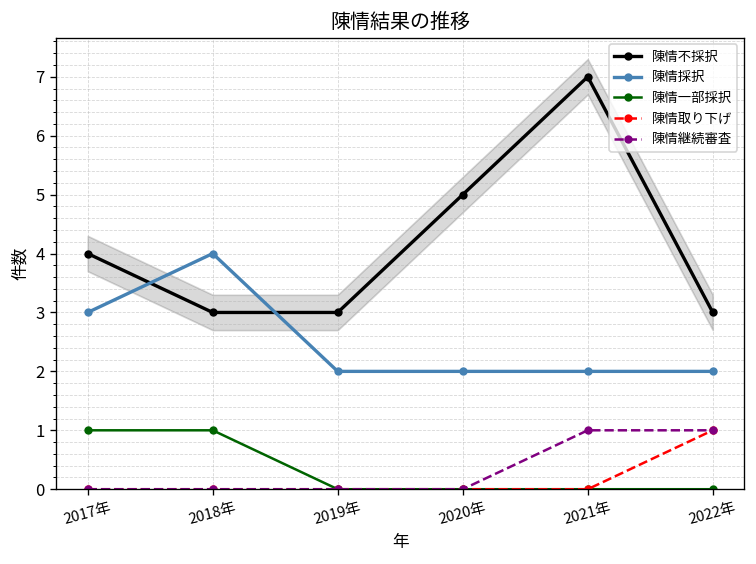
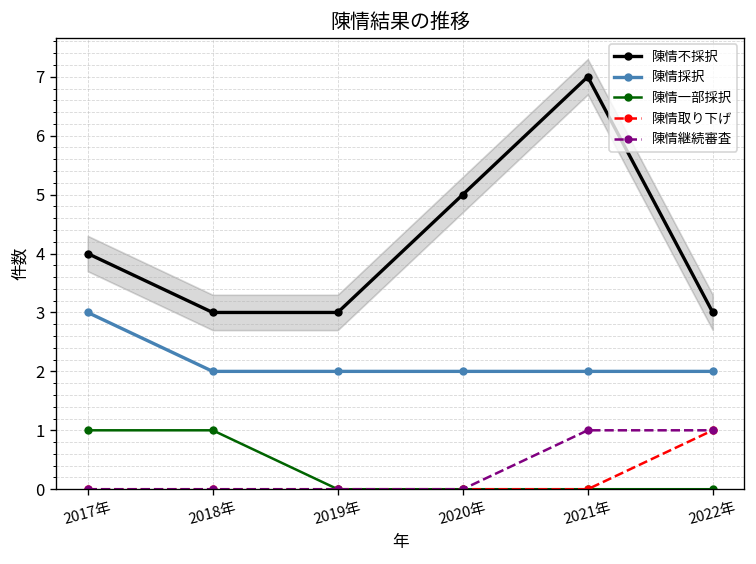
  {
    "陳情採択": {
      "2017年": 3,
-     "2018年": 4,
+     "2018年": 2,
      "2019年": 2,
      "2020年": 2,
      "2021年": 2,
      "2022年": 2
    },
    "陳情一部採択": {
      "2017年": 1,
      "2018年": 1,
      "2022年": 0
    },
    "陳情継続審査": {
      "2021年": 1
    }
  }
